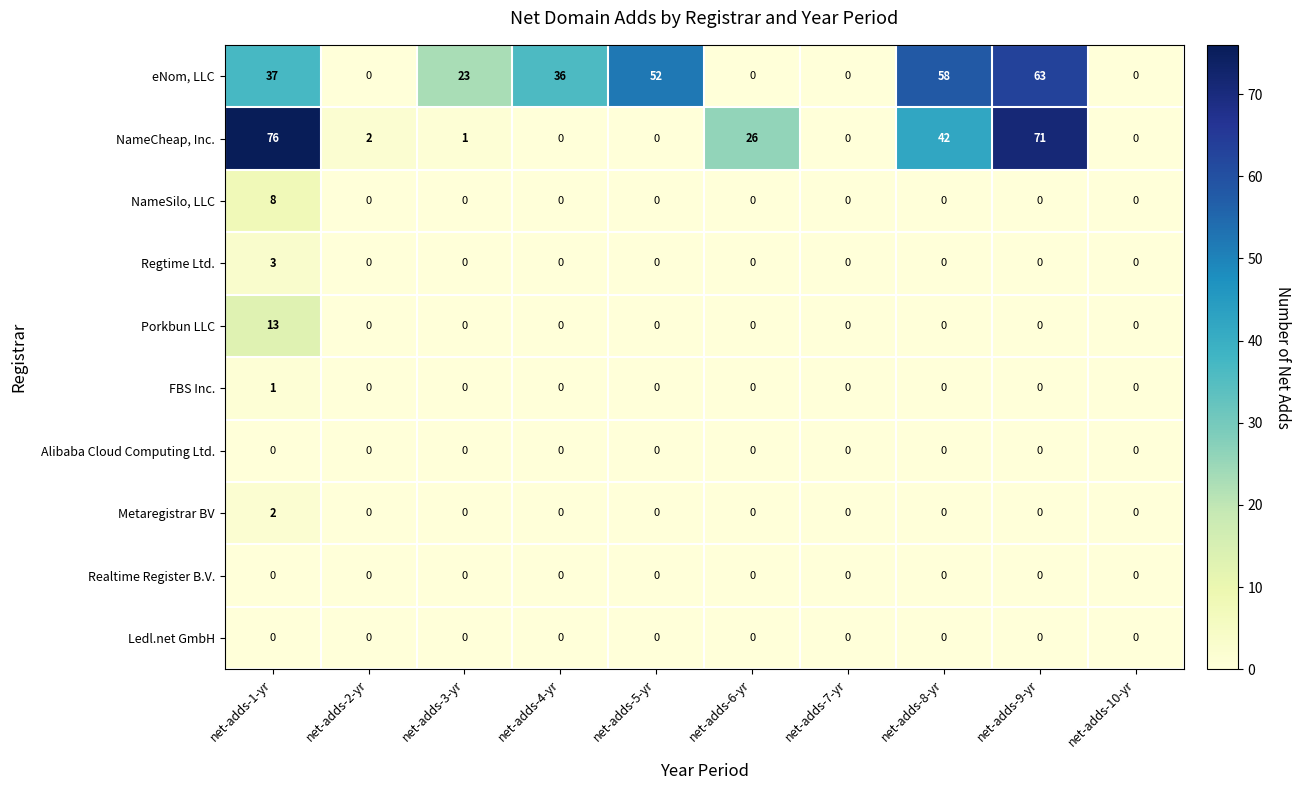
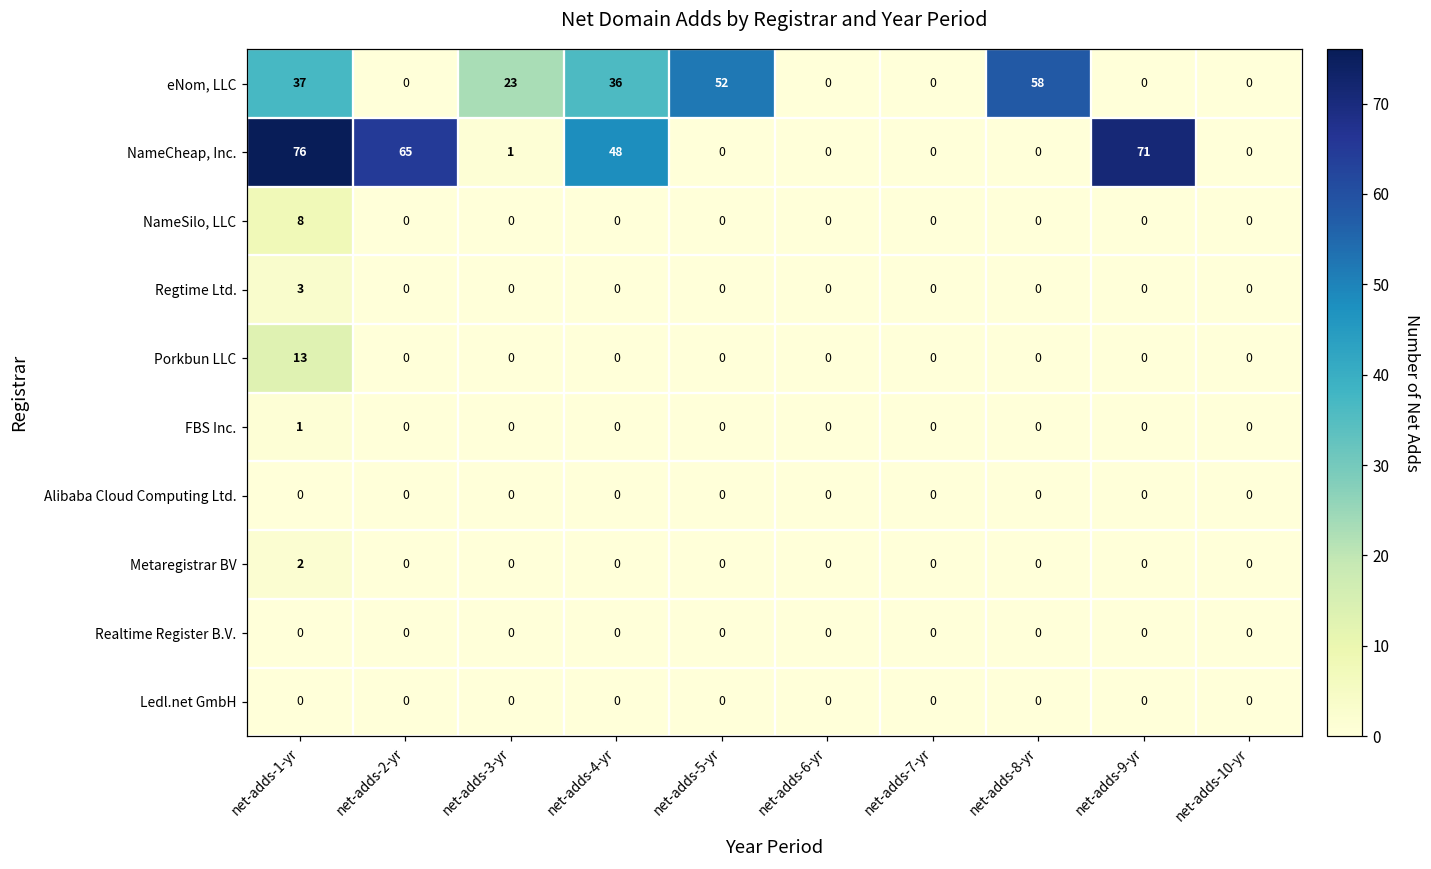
  {
    "eNom, LLC": {
      "net-adds-1-yr": 37,
      "net-adds-2-yr": 0,
      "net-adds-3-yr": 23,
      "net-adds-4-yr": 36,
      "net-adds-5-yr": 52,
      "net-adds-6-yr": 0,
      "net-adds-7-yr": 0,
      "net-adds-8-yr": 58,
-     "net-adds-9-yr": 63,
+     "net-adds-9-yr": 0,
      "net-adds-10-yr": 0
    },
    "NameCheap, Inc.": {
      "net-adds-1-yr": 76,
-     "net-adds-2-yr": 2,
+     "net-adds-2-yr": 65,
      "net-adds-3-yr": 1,
-     "net-adds-4-yr": 0,
+     "net-adds-4-yr": 48,
      "net-adds-5-yr": 0,
-     "net-adds-6-yr": 26,
+     "net-adds-6-yr": 0,
      "net-adds-7-yr": 0,
-     "net-adds-8-yr": 42,
+     "net-adds-8-yr": 0,
      "net-adds-9-yr": 71,
      "net-adds-10-yr": 0
    },
    "NameSilo, LLC": {
      "net-adds-1-yr": 8,
      "net-adds-2-yr": 0,
      "net-adds-3-yr": 0,
      "net-adds-4-yr": 0,
      "net-adds-5-yr": 0,
      "net-adds-6-yr": 0,
      "net-adds-7-yr": 0,
      "net-adds-8-yr": 0,
      "net-adds-9-yr": 0,
      "net-adds-10-yr": 0
    },
    "Regtime Ltd.": {
      "net-adds-1-yr": 3,
      "net-adds-2-yr": 0,
      "net-adds-3-yr": 0,
      "net-adds-4-yr": 0,
      "net-adds-5-yr": 0,
      "net-adds-6-yr": 0,
      "net-adds-7-yr": 0,
      "net-adds-8-yr": 0,
      "net-adds-9-yr": 0,
      "net-adds-10-yr": 0
    },
    "Porkbun LLC": {
      "net-adds-1-yr": 13,
      "net-adds-2-yr": 0,
      "net-adds-3-yr": 0,
      "net-adds-4-yr": 0,
      "net-adds-5-yr": 0,
      "net-adds-6-yr": 0,
      "net-adds-7-yr": 0,
      "net-adds-8-yr": 0,
      "net-adds-9-yr": 0,
      "net-adds-10-yr": 0
    },
    "FBS Inc.": {
      "net-adds-1-yr": 1,
      "net-adds-2-yr": 0,
      "net-adds-3-yr": 0,
      "net-adds-4-yr": 0,
      "net-adds-5-yr": 0,
      "net-adds-6-yr": 0,
      "net-adds-7-yr": 0,
      "net-adds-8-yr": 0,
      "net-adds-9-yr": 0,
      "net-adds-10-yr": 0
    },
    "Alibaba Cloud Computing Ltd.": {
      "net-adds-1-yr": 0,
      "net-adds-2-yr": 0,
      "net-adds-3-yr": 0,
      "net-adds-4-yr": 0,
      "net-adds-5-yr": 0,
      "net-adds-6-yr": 0,
      "net-adds-7-yr": 0,
      "net-adds-8-yr": 0,
      "net-adds-9-yr": 0,
      "net-adds-10-yr": 0
    },
    "Metaregistrar BV": {
      "net-adds-1-yr": 2,
      "net-adds-2-yr": 0,
      "net-adds-3-yr": 0,
      "net-adds-4-yr": 0,
      "net-adds-5-yr": 0,
      "net-adds-6-yr": 0,
      "net-adds-7-yr": 0,
      "net-adds-8-yr": 0,
      "net-adds-9-yr": 0,
      "net-adds-10-yr": 0
    },
    "Realtime Register B.V.": {
      "net-adds-1-yr": 0,
      "net-adds-2-yr": 0,
      "net-adds-3-yr": 0,
      "net-adds-4-yr": 0,
      "net-adds-5-yr": 0,
      "net-adds-6-yr": 0,
      "net-adds-7-yr": 0,
      "net-adds-8-yr": 0,
      "net-adds-9-yr": 0,
      "net-adds-10-yr": 0
    },
    "Ledl.net GmbH": {
      "net-adds-1-yr": 0,
      "net-adds-2-yr": 0,
      "net-adds-3-yr": 0,
      "net-adds-4-yr": 0,
      "net-adds-5-yr": 0,
      "net-adds-6-yr": 0,
      "net-adds-7-yr": 0,
      "net-adds-8-yr": 0,
      "net-adds-9-yr": 0,
      "net-adds-10-yr": 0
    }
  }
